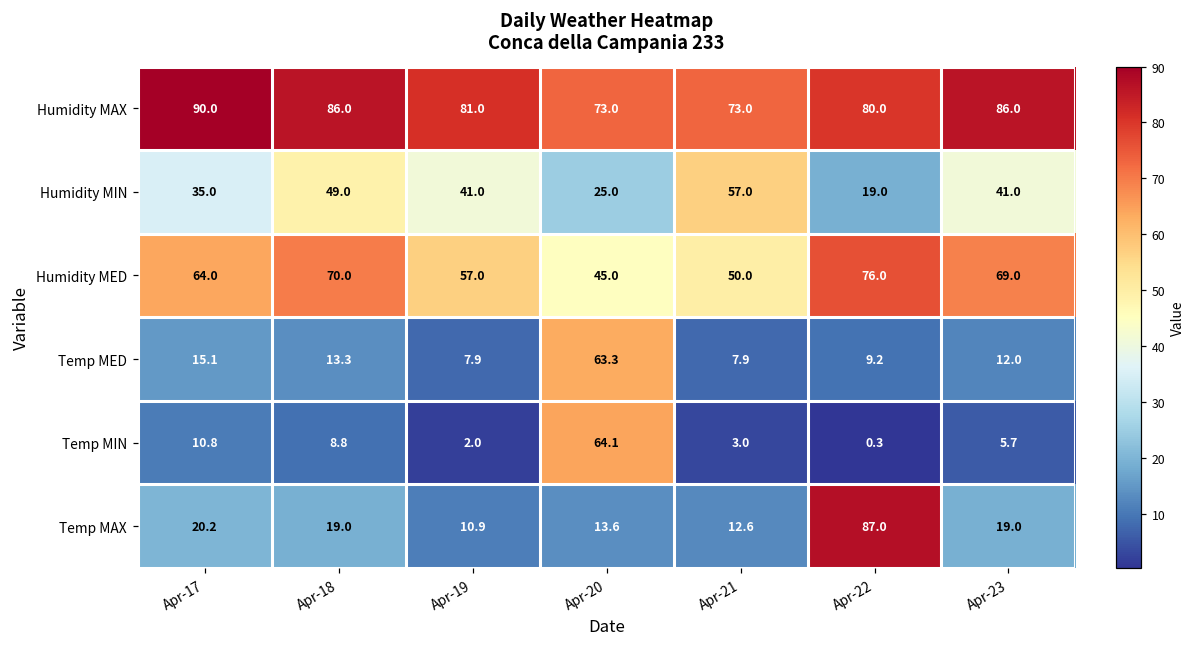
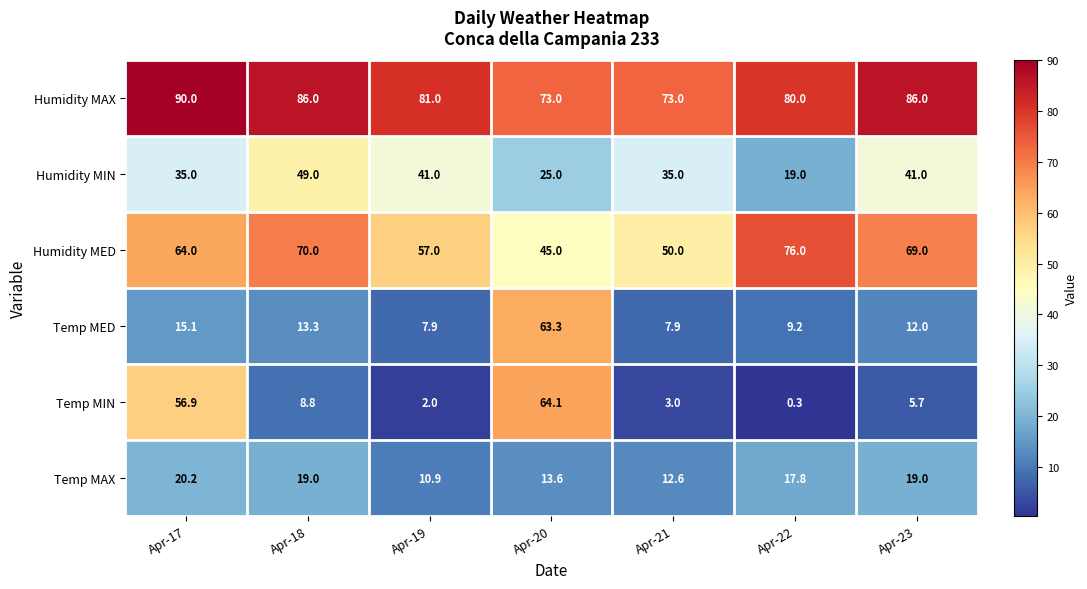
  {
    "Humidity MAX": {
      "Apr-17": 90.0,
      "Apr-18": 86.0,
      "Apr-19": 81.0,
      "Apr-20": 73.0,
      "Apr-21": 73.0,
      "Apr-22": 80.0,
      "Apr-23": 86.0
    },
    "Humidity MIN": {
      "Apr-17": 35.0,
      "Apr-18": 49.0,
      "Apr-19": 41.0,
      "Apr-20": 25.0,
-     "Apr-21": 57.0,
+     "Apr-21": 35.0,
      "Apr-22": 19.0,
      "Apr-23": 41.0
    },
    "Humidity MED": {
      "Apr-17": 64.0,
      "Apr-18": 70.0,
      "Apr-19": 57.0,
      "Apr-20": 45.0,
      "Apr-21": 50.0,
      "Apr-22": 76.0,
      "Apr-23": 69.0
    },
    "Temp MED": {
      "Apr-17": 15.1,
      "Apr-18": 13.3,
      "Apr-19": 7.9,
      "Apr-20": 63.3,
      "Apr-21": 7.9,
      "Apr-22": 9.2,
      "Apr-23": 12.0
    },
    "Temp MIN": {
-     "Apr-17": 10.8,
+     "Apr-17": 56.9,
      "Apr-18": 8.8,
      "Apr-19": 2.0,
      "Apr-20": 64.1,
      "Apr-21": 3.0,
      "Apr-22": 0.3,
      "Apr-23": 5.7
    },
    "Temp MAX": {
      "Apr-17": 20.2,
      "Apr-18": 19.0,
      "Apr-19": 10.9,
      "Apr-20": 13.6,
      "Apr-21": 12.6,
-     "Apr-22": 87.0,
+     "Apr-22": 17.8,
      "Apr-23": 19.0
    }
  }
